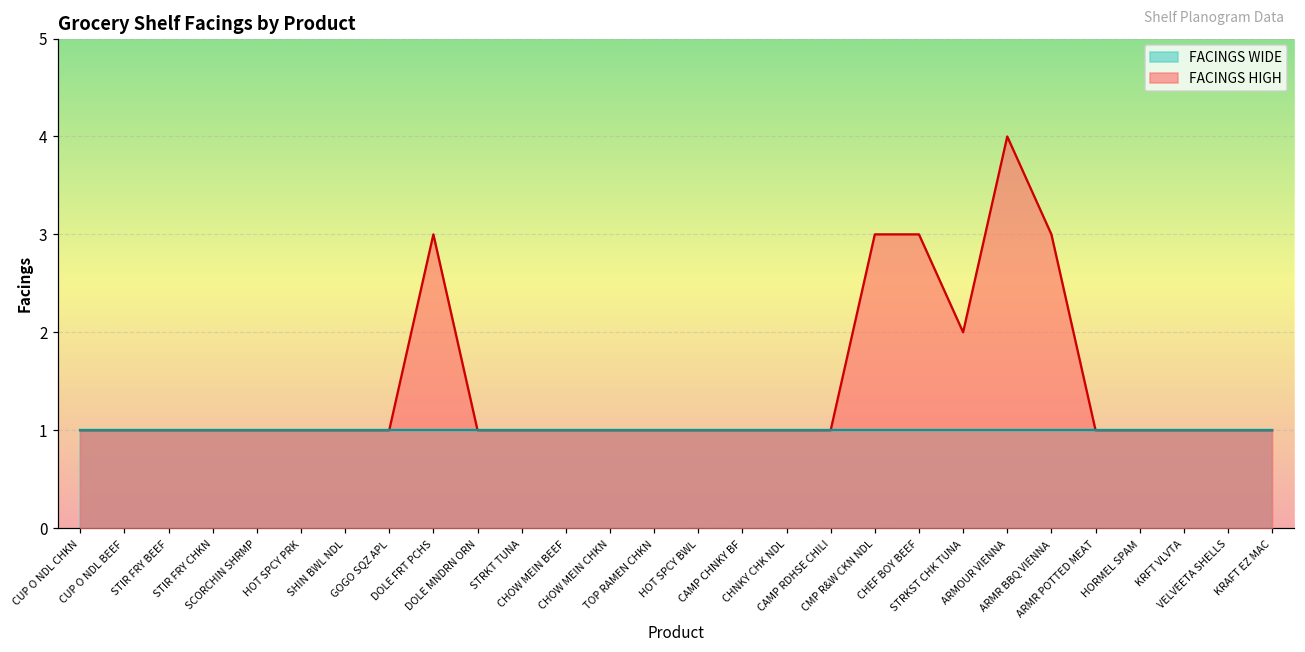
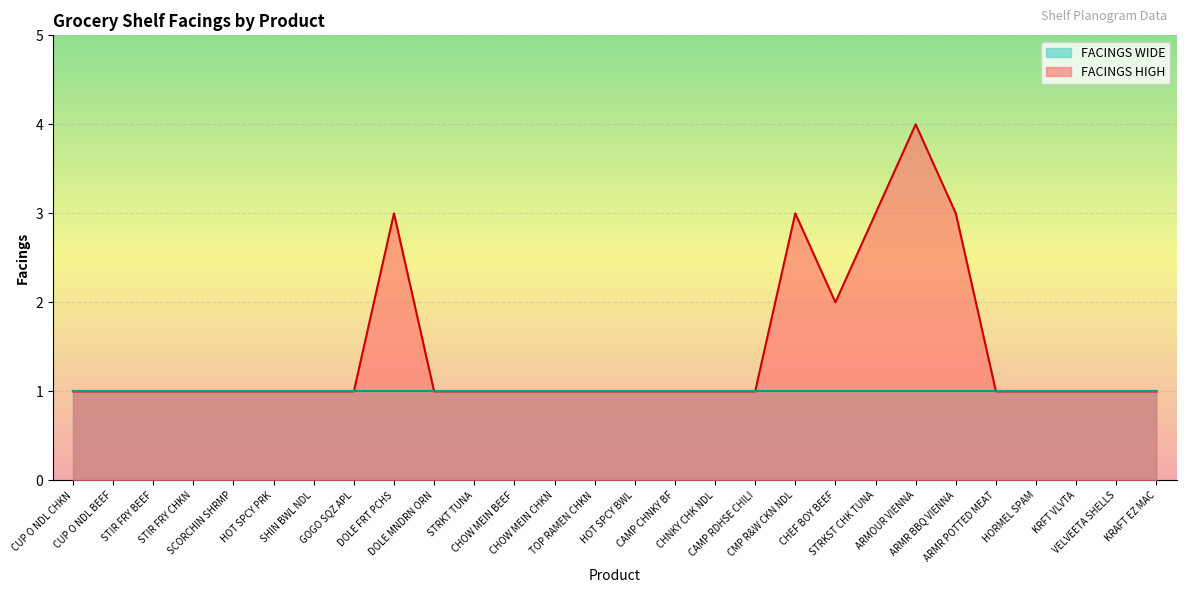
  {
    "FACINGS WIDE": {
      "DOLE FRT PCHS": 1,
      "CMP R&W CKN NDL": 1,
      "CHEF BOY BEEF": 1,
      "STRKST CHK TUNA": 1,
      "ARMOUR VIENNA": 1,
      "ARMR BBQ VIENNA": 1
    },
    "FACINGS HIGH": {
      "DOLE FRT PCHS": 3,
      "CMP R&W CKN NDL": 3,
-     "CHEF BOY BEEF": 3,
-     "STRKST CHK TUNA": 2,
+     "CHEF BOY BEEF": 2,
+     "STRKST CHK TUNA": 3,
      "ARMOUR VIENNA": 4,
      "ARMR BBQ VIENNA": 3
    }
  }
